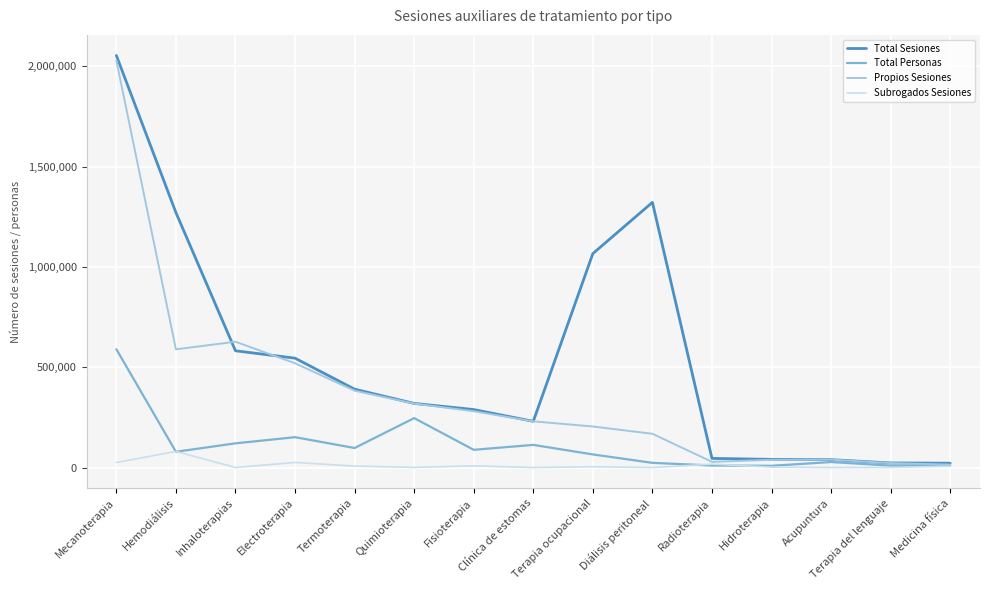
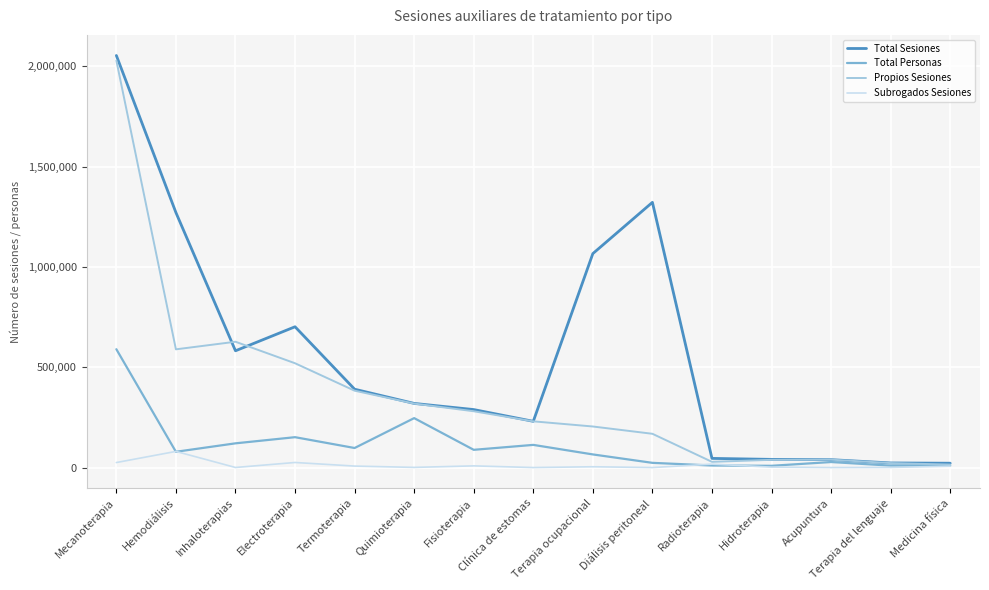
  {
    "Total Sesiones": {
      "Mecanoterapia": "2,050,000",
      "Hemodiálisis": "1,270,000",
      "Inhaloterapias": "580,000",
-     "Electroterapia": "550,000",
+     "Electroterapia": "700,000",
      "Terapia ocupacional": "1,070,000",
      "Diálisis peritoneal": "1,320,000",
      "Radioterapia": "50,000"
    }
  }
